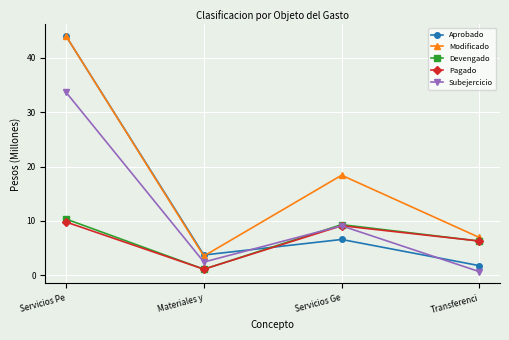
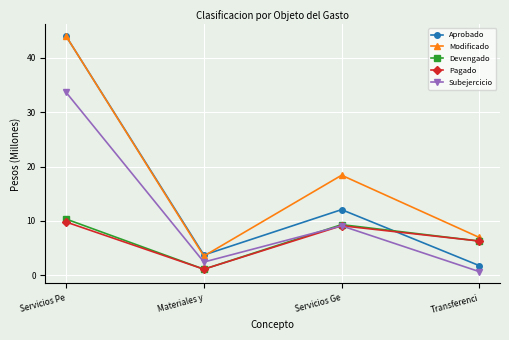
  {
    "Aprobado": {
-     "Servicios Ge": 7,
+     "Servicios Ge": 12,
      "Transferenci": 2
    },
    "Modificado": {
      "Servicios Ge": 18,
      "Transferenci": 7
    },
    "Devengado": {
      "Servicios Pe": 10
    },
    "Pagado": {
      "Servicios Pe": 10
    },
    "Subejercicio": {
      "Servicios Pe": 34,
      "Materiales y": 2,
      "Transferenci": 1
    }
  }
